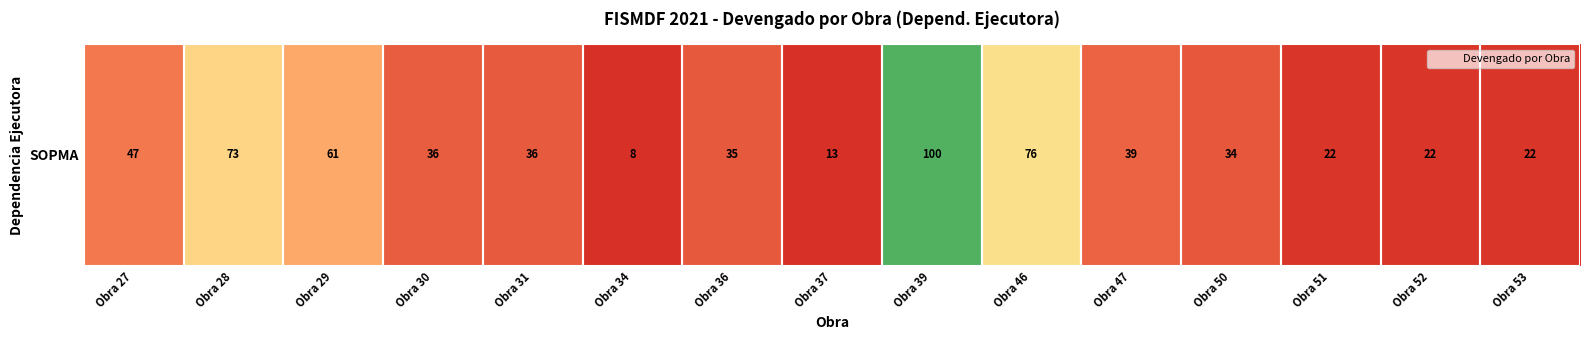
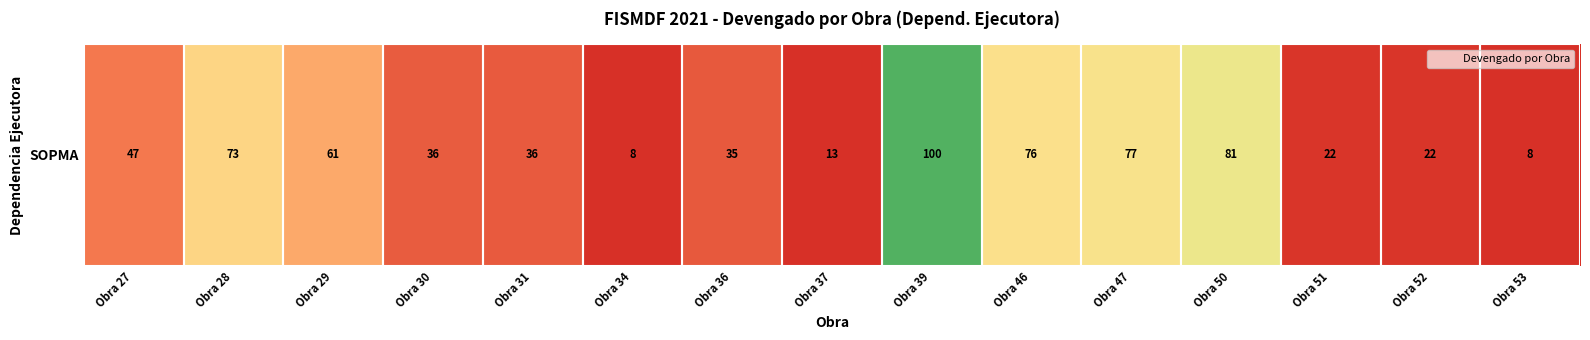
  {
    "SOPMA": {
      "Obra 27": 47,
      "Obra 28": 73,
      "Obra 29": 61,
      "Obra 30": 36,
      "Obra 31": 36,
      "Obra 34": 8,
      "Obra 36": 35,
      "Obra 37": 13,
      "Obra 39": 100,
      "Obra 46": 76,
-     "Obra 47": 39,
-     "Obra 50": 34,
+     "Obra 47": 77,
+     "Obra 50": 81,
      "Obra 51": 22,
      "Obra 52": 22,
-     "Obra 53": 22
+     "Obra 53": 8
    }
  }
